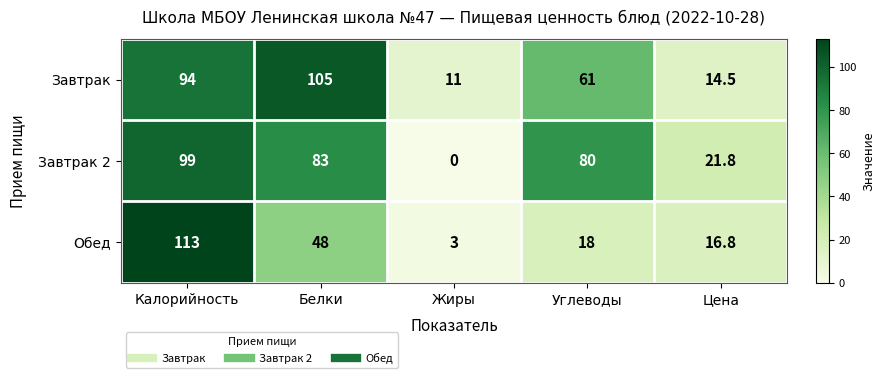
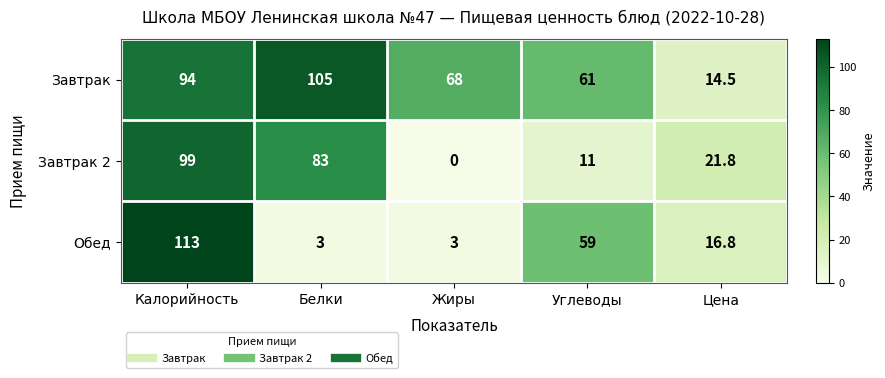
  {
    "Завтрак": {
      "Калорийность": 94,
      "Белки": 105,
-     "Жиры": 11,
+     "Жиры": 68,
      "Углеводы": 61,
      "Цена": 14.5
    },
    "Завтрак 2": {
      "Калорийность": 99,
      "Белки": 83,
      "Жиры": 0,
-     "Углеводы": 80,
+     "Углеводы": 11,
      "Цена": 21.8
    },
    "Обед": {
      "Калорийность": 113,
-     "Белки": 48,
+     "Белки": 3,
      "Жиры": 3,
-     "Углеводы": 18,
+     "Углеводы": 59,
      "Цена": 16.8
    }
  }
